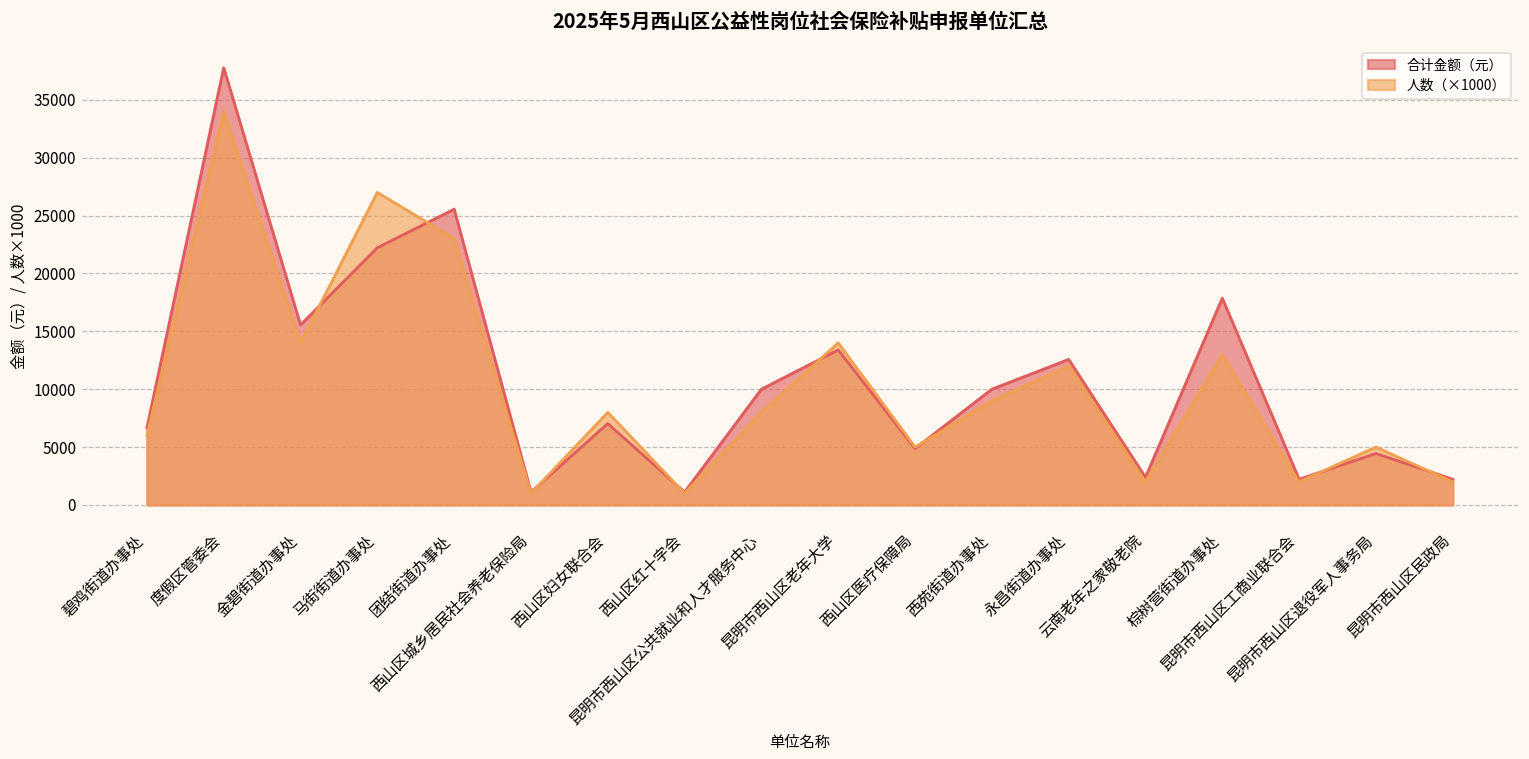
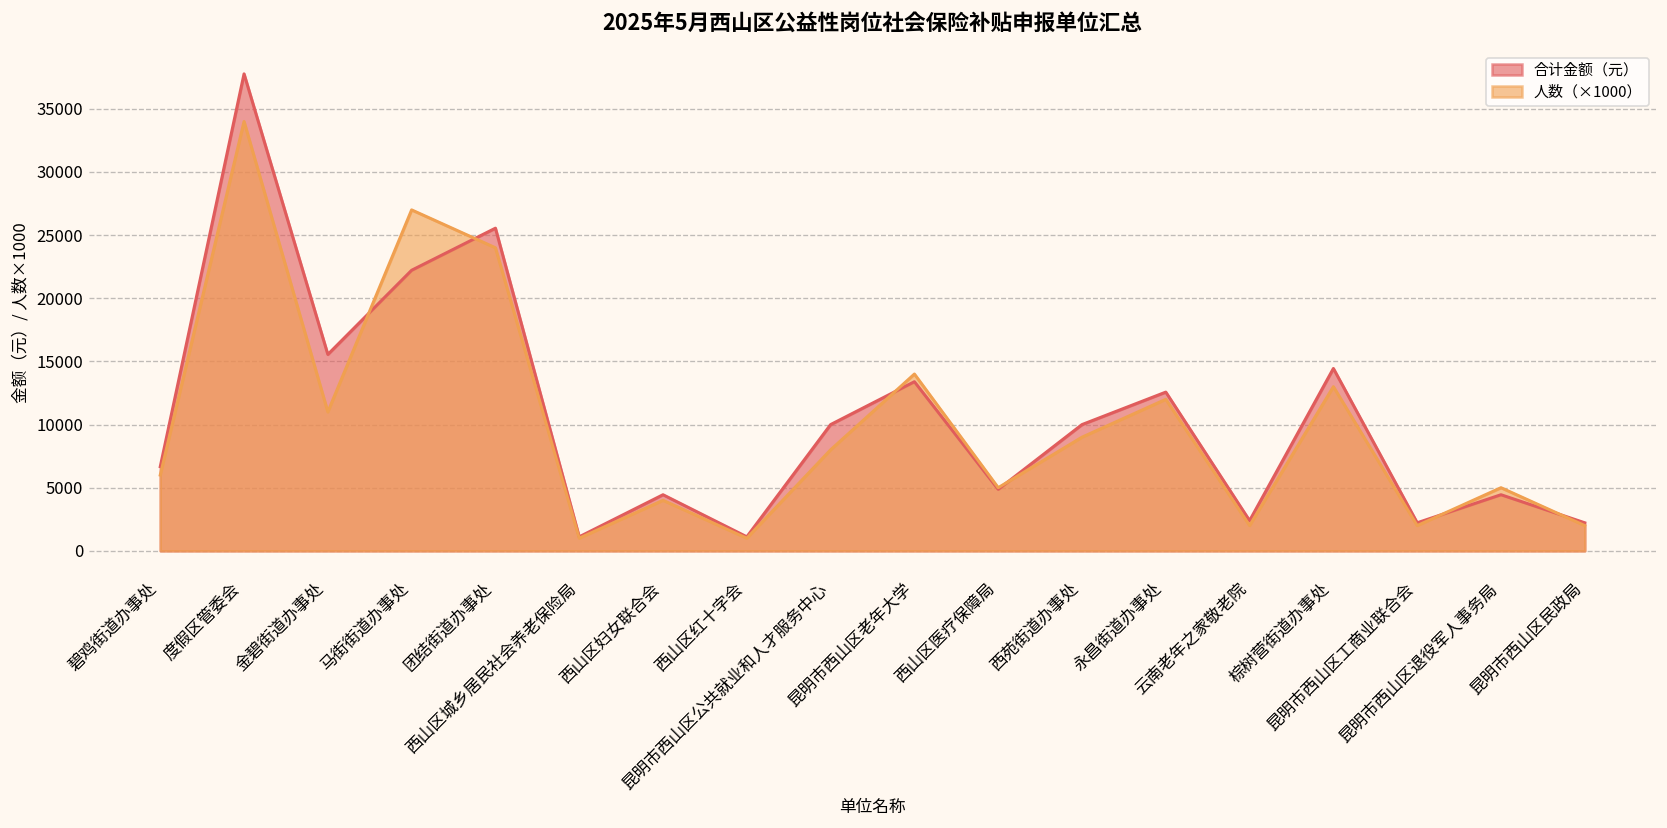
  {
    "合计金额（元）": {
      "碧鸡街道办事处": 6700,
      "度假区管委会": 37800,
      "金碧街道办事处": 15600,
      "马街街道办事处": 22200,
      "团结街道办事处": 25600,
-     "西山区妇女联合会": 7000,
+     "西山区妇女联合会": 4400,
      "昆明市西山区公共就业和人才服务中心": 10000,
      "昆明市西山区老年大学": 13400,
      "西苑街道办事处": 10000,
      "永昌街道办事处": 12600,
      "云南老年之家敬老院": 2400,
-     "棕树营街道办事处": 17900,
+     "棕树营街道办事处": 14400,
      "昆明市西山区退役军人事务局": 4400
    },
    "人数（×1000）": {
      "碧鸡街道办事处": 6000,
      "度假区管委会": 34000,
-     "金碧街道办事处": 14000,
+     "金碧街道办事处": 11000,
      "马街街道办事处": 27000,
-     "团结街道办事处": 23000,
-     "西山区妇女联合会": 8000,
+     "团结街道办事处": 24000,
+     "西山区妇女联合会": 4000,
      "昆明市西山区公共就业和人才服务中心": 8000,
      "昆明市西山区老年大学": 14000,
      "西苑街道办事处": 9000,
      "永昌街道办事处": 12000,
      "云南老年之家敬老院": 2000,
      "棕树营街道办事处": 13000,
      "昆明市西山区退役军人事务局": 5000
    }
  }
